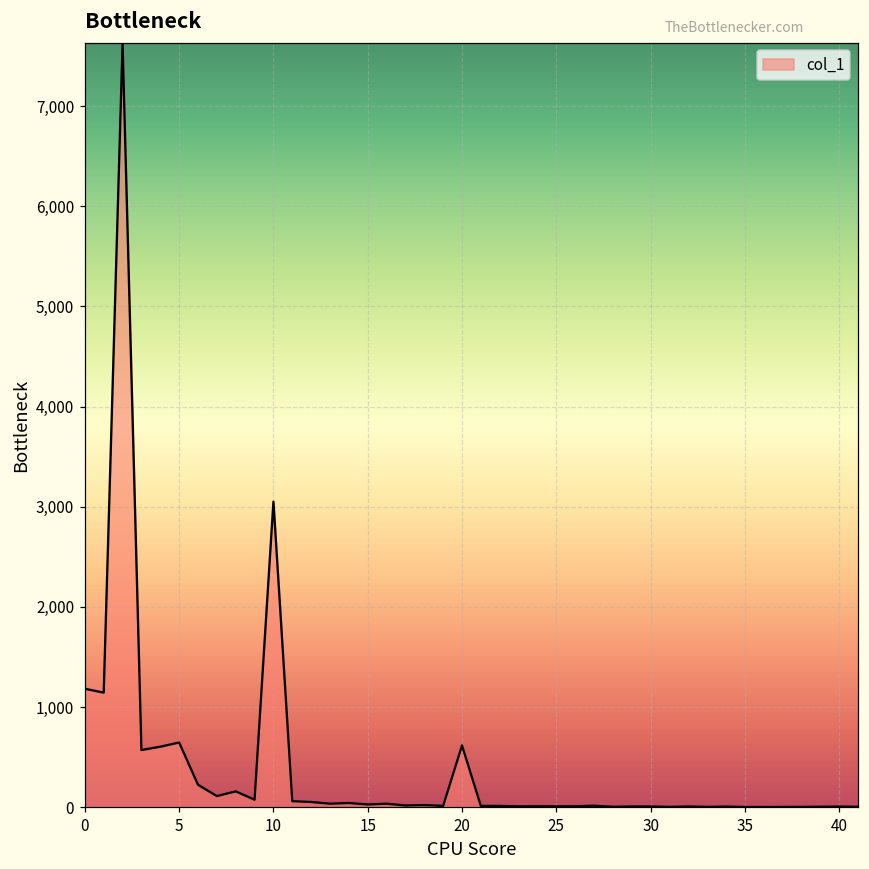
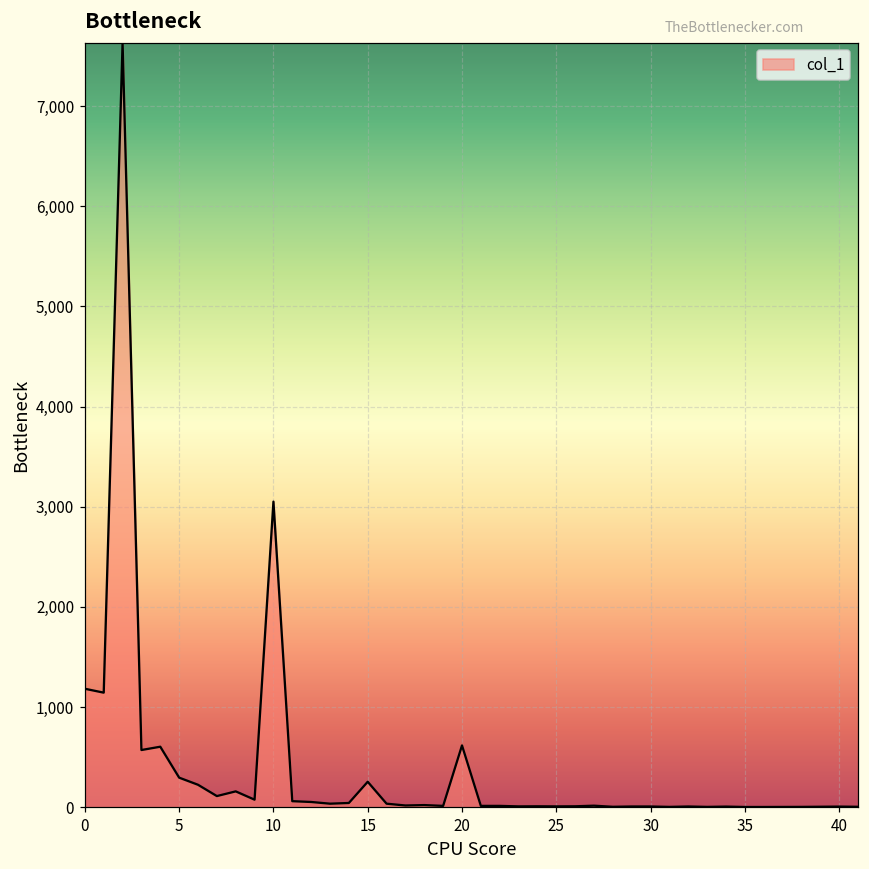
  {
    "0": "1,200",
-   "5": "600",
+   "5": "300",
    "10": "3,100",
-   "15": "0",
+   "15": "300",
    "20": "600",
    "25": "0",
    "30": "0",
    "35": "0",
    "40": "0"
  }
